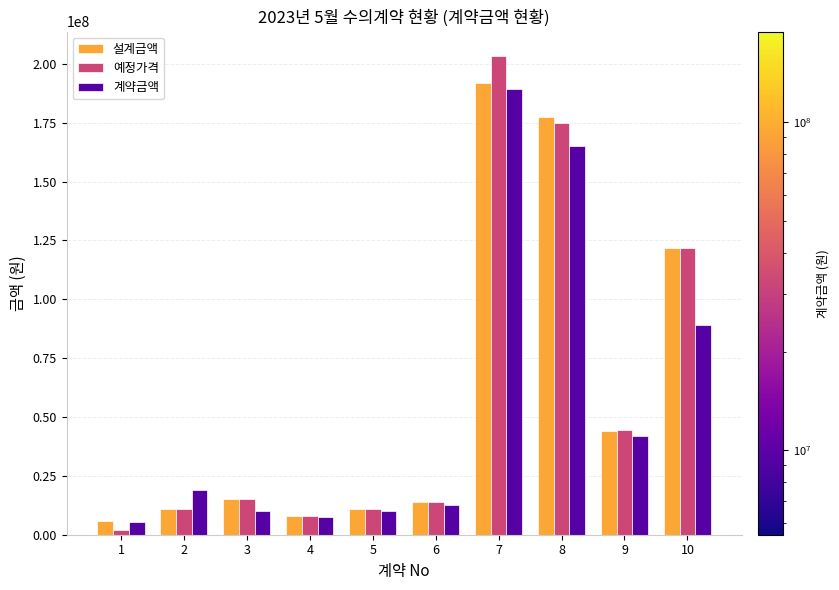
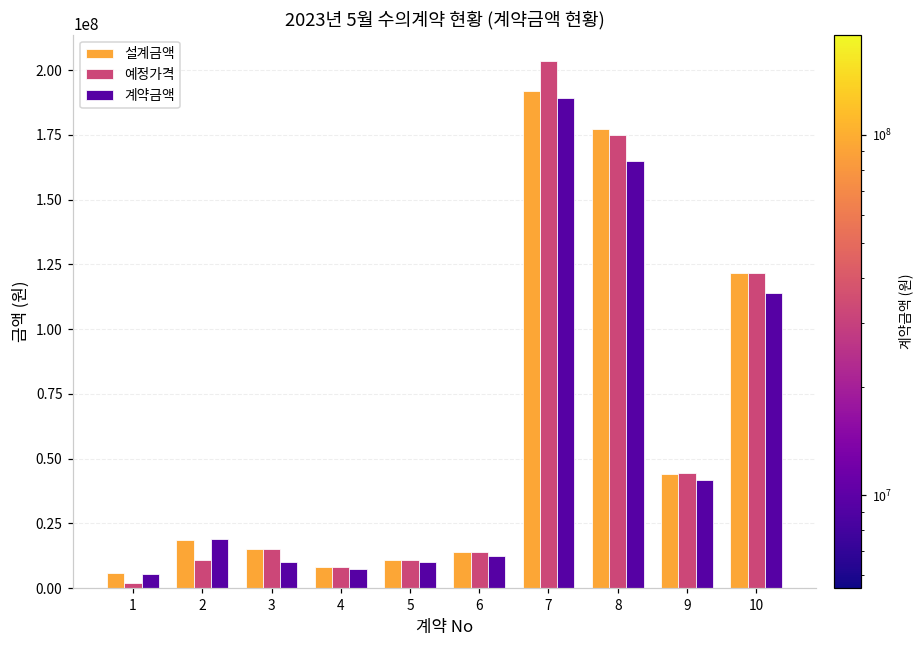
  {
    "설계금액": {
      "1": 6000000,
-     "2": 11000000,
+     "2": 18000000,
      "3": 15000000,
      "4": 8000000,
      "5": 11000000,
      "6": 14000000,
      "7": 192000000,
      "8": 177000000,
      "9": 44000000,
      "10": 122000000
    },
    "예정가격": {
      "1": 2000000,
      "2": 11000000,
      "3": 15000000,
      "4": 8000000,
      "5": 11000000,
      "6": 14000000,
      "7": 203000000,
      "8": 175000000,
      "9": 44000000,
      "10": 122000000
    },
    "계약금액": {
      "1": 6000000,
      "2": 19000000,
      "3": 10000000,
      "4": 8000000,
      "5": 10000000,
      "6": 13000000,
      "7": 189000000,
      "8": 165000000,
      "9": 42000000,
-     "10": 89000000
+     "10": 114000000
    }
  }
